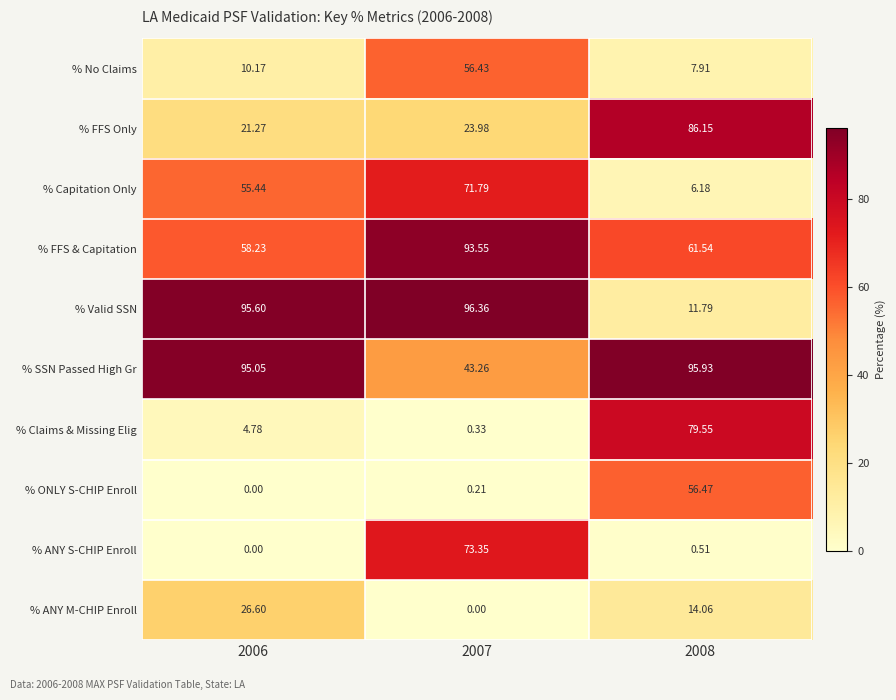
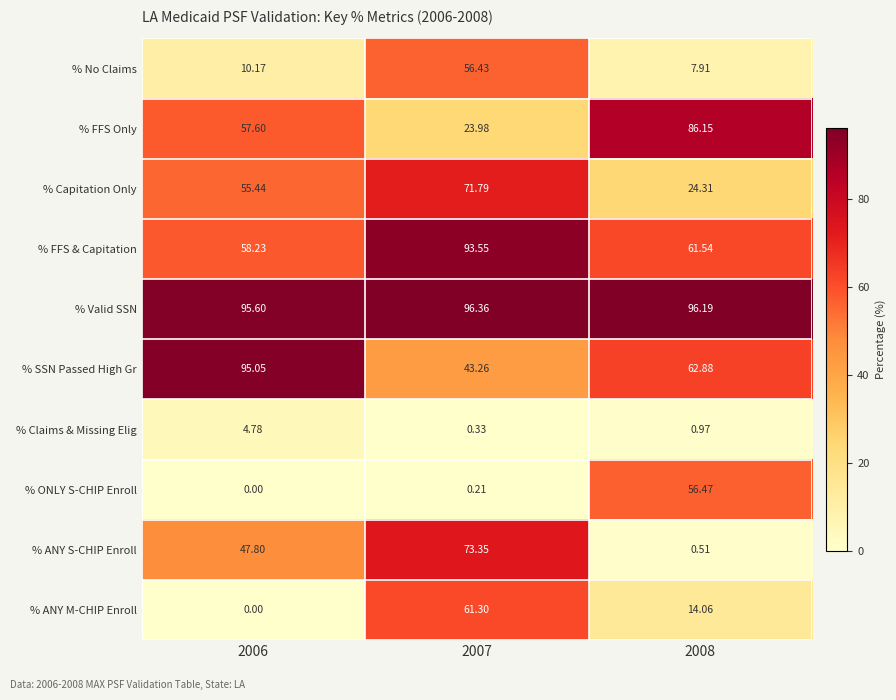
  {
    "% No Claims": {
      "2006": 10.17,
      "2007": 56.43,
      "2008": 7.91
    },
    "% FFS Only": {
-     "2006": 21.27,
+     "2006": 57.60,
      "2007": 23.98,
      "2008": 86.15
    },
    "% Capitation Only": {
      "2006": 55.44,
      "2007": 71.79,
-     "2008": 6.18
+     "2008": 24.31
    },
    "% FFS & Capitation": {
      "2006": 58.23,
      "2007": 93.55,
      "2008": 61.54
    },
    "% Valid SSN": {
      "2006": 95.60,
      "2007": 96.36,
-     "2008": 11.79
+     "2008": 96.19
    },
    "% SSN Passed High Gr": {
      "2006": 95.05,
      "2007": 43.26,
-     "2008": 95.93
+     "2008": 62.88
    },
    "% Claims & Missing Elig": {
      "2006": 4.78,
      "2007": 0.33,
-     "2008": 79.55
+     "2008": 0.97
    },
    "% ONLY S-CHIP Enroll": {
      "2006": 0.00,
      "2007": 0.21,
      "2008": 56.47
    },
    "% ANY S-CHIP Enroll": {
-     "2006": 0.00,
+     "2006": 47.80,
      "2007": 73.35,
      "2008": 0.51
    },
    "% ANY M-CHIP Enroll": {
-     "2006": 26.60,
-     "2007": 0.00,
+     "2006": 0.00,
+     "2007": 61.30,
      "2008": 14.06
    }
  }
